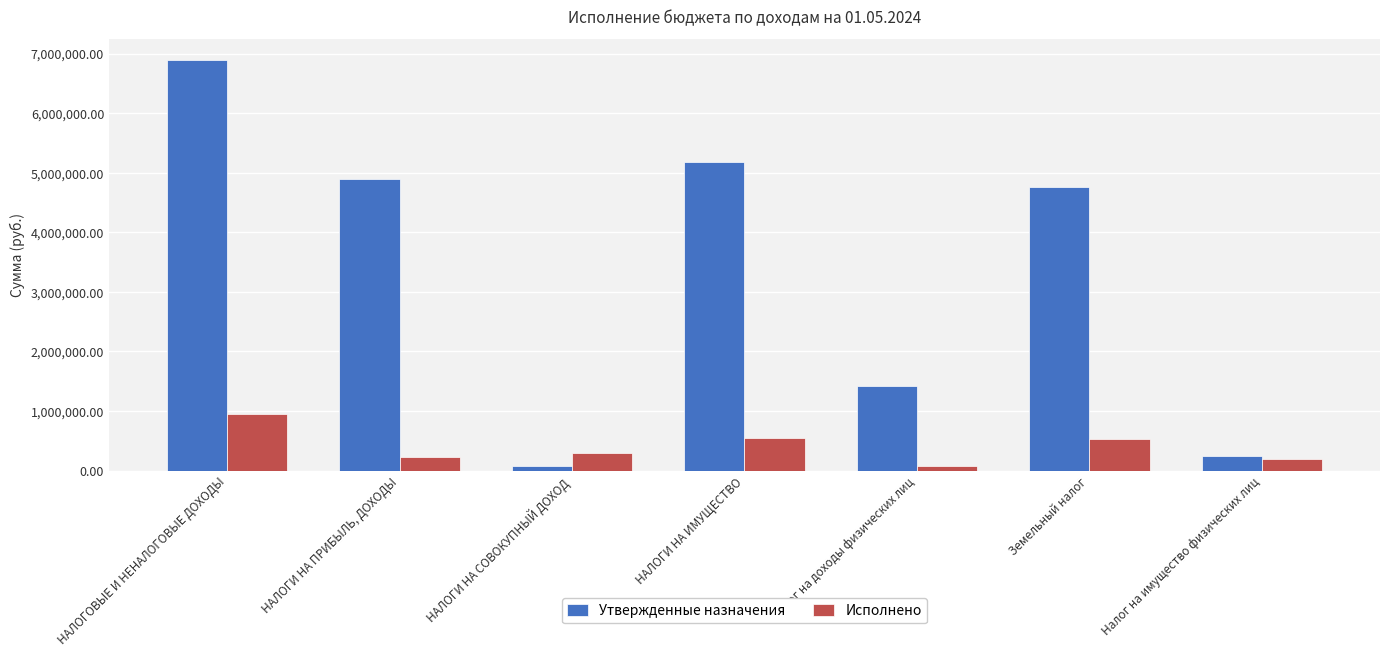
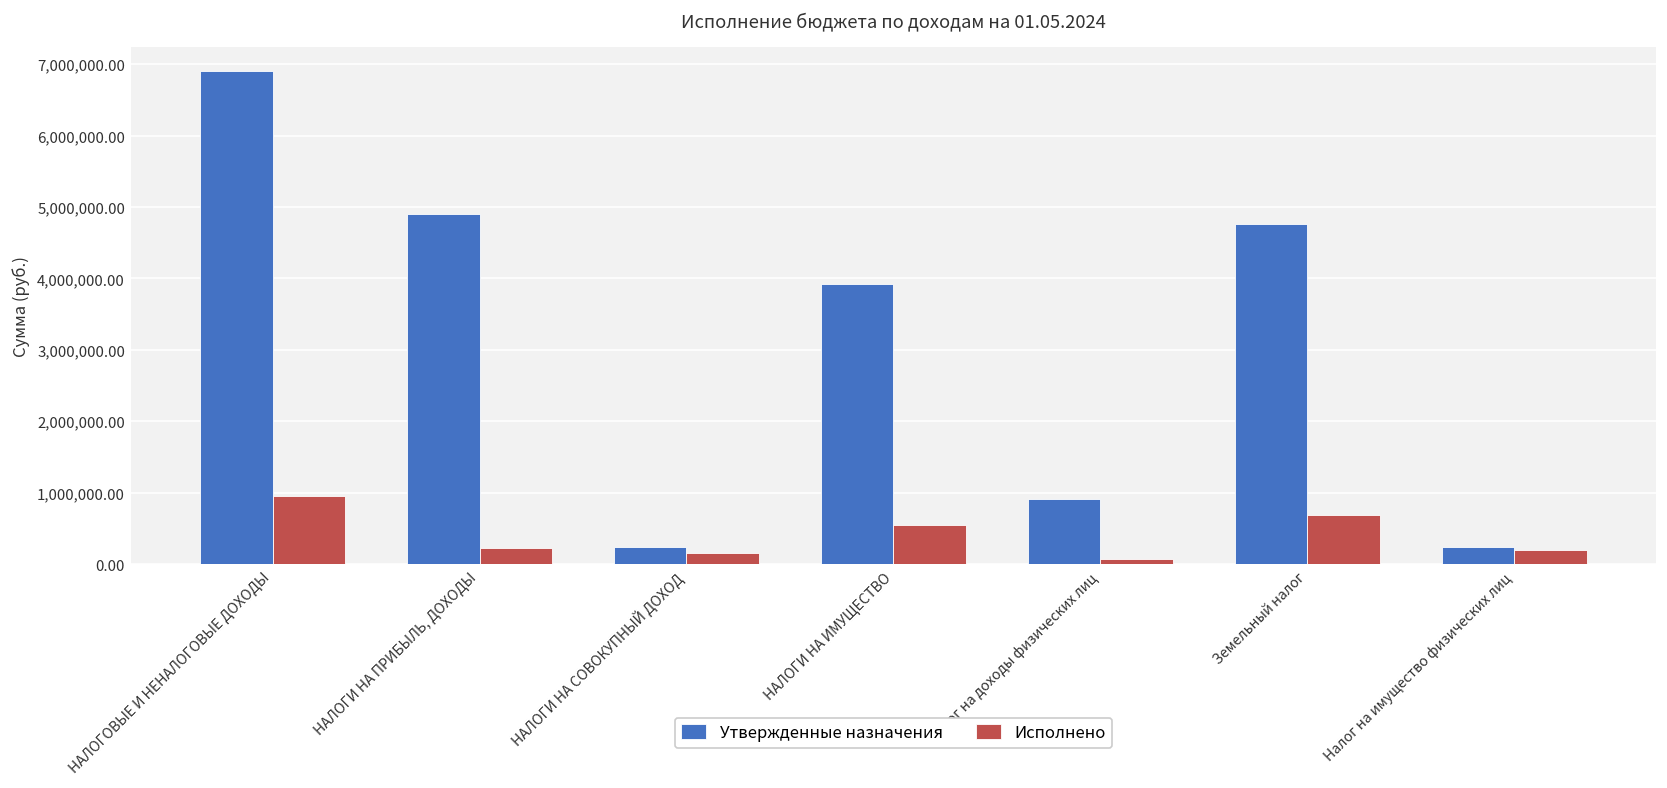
  {
    "Утвержденные назначения": {
      "НАЛОГОВЫЕ И НЕНАЛОГОВЫЕ ДОХОДЫ": "6,900,000",
      "НАЛОГИ НА ПРИБЫЛЬ, ДОХОДЫ": "4,900,000",
-     "НАЛОГИ НА СОВОКУПНЫЙ ДОХОД": "100,000",
-     "НАЛОГИ НА ИМУЩЕСТВО": "5,200,000",
-     "Налог на доходы физических лиц": "1,400,000",
+     "НАЛОГИ НА СОВОКУПНЫЙ ДОХОД": "200,000",
+     "НАЛОГИ НА ИМУЩЕСТВО": "3,900,000",
+     "Налог на доходы физических лиц": "900,000",
      "Земельный налог": "4,800,000",
      "Налог на имущество физических лиц": "200,000"
    },
    "Исполнено": {
      "НАЛОГОВЫЕ И НЕНАЛОГОВЫЕ ДОХОДЫ": "1,000,000",
      "НАЛОГИ НА ПРИБЫЛЬ, ДОХОДЫ": "200,000",
-     "НАЛОГИ НА СОВОКУПНЫЙ ДОХОД": "300,000",
+     "НАЛОГИ НА СОВОКУПНЫЙ ДОХОД": "200,000",
      "НАЛОГИ НА ИМУЩЕСТВО": "600,000",
      "Налог на доходы физических лиц": "100,000",
-     "Земельный налог": "500,000",
+     "Земельный налог": "700,000",
      "Налог на имущество физических лиц": "200,000"
    }
  }
